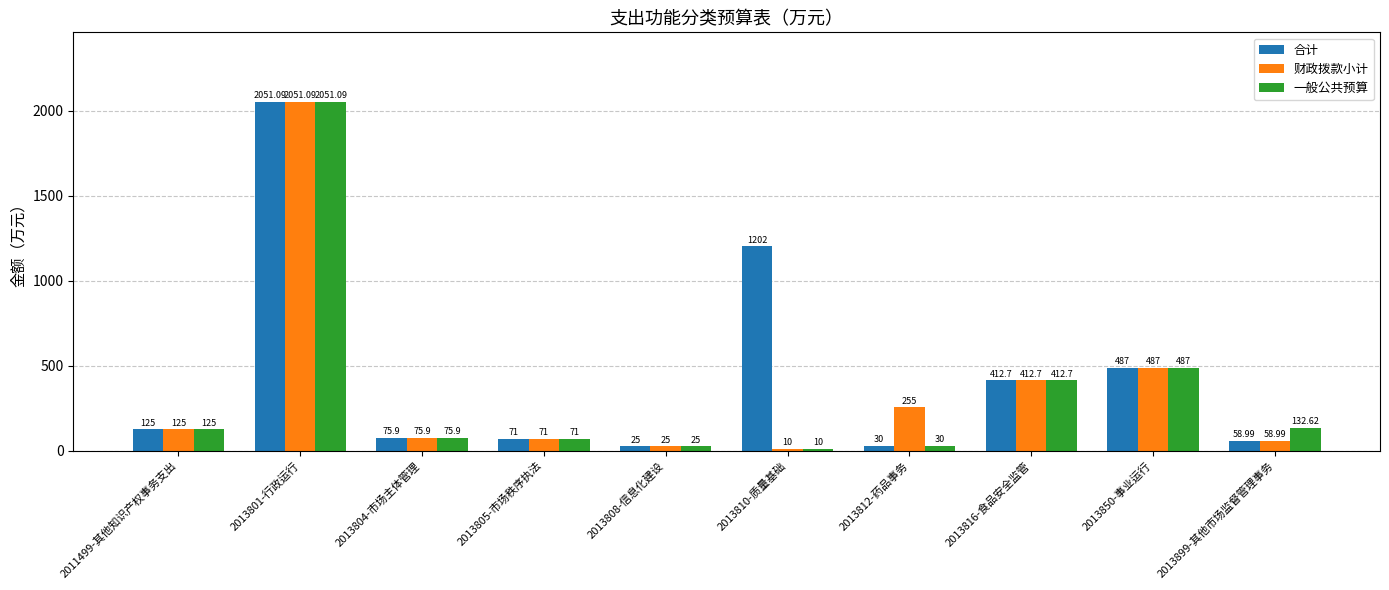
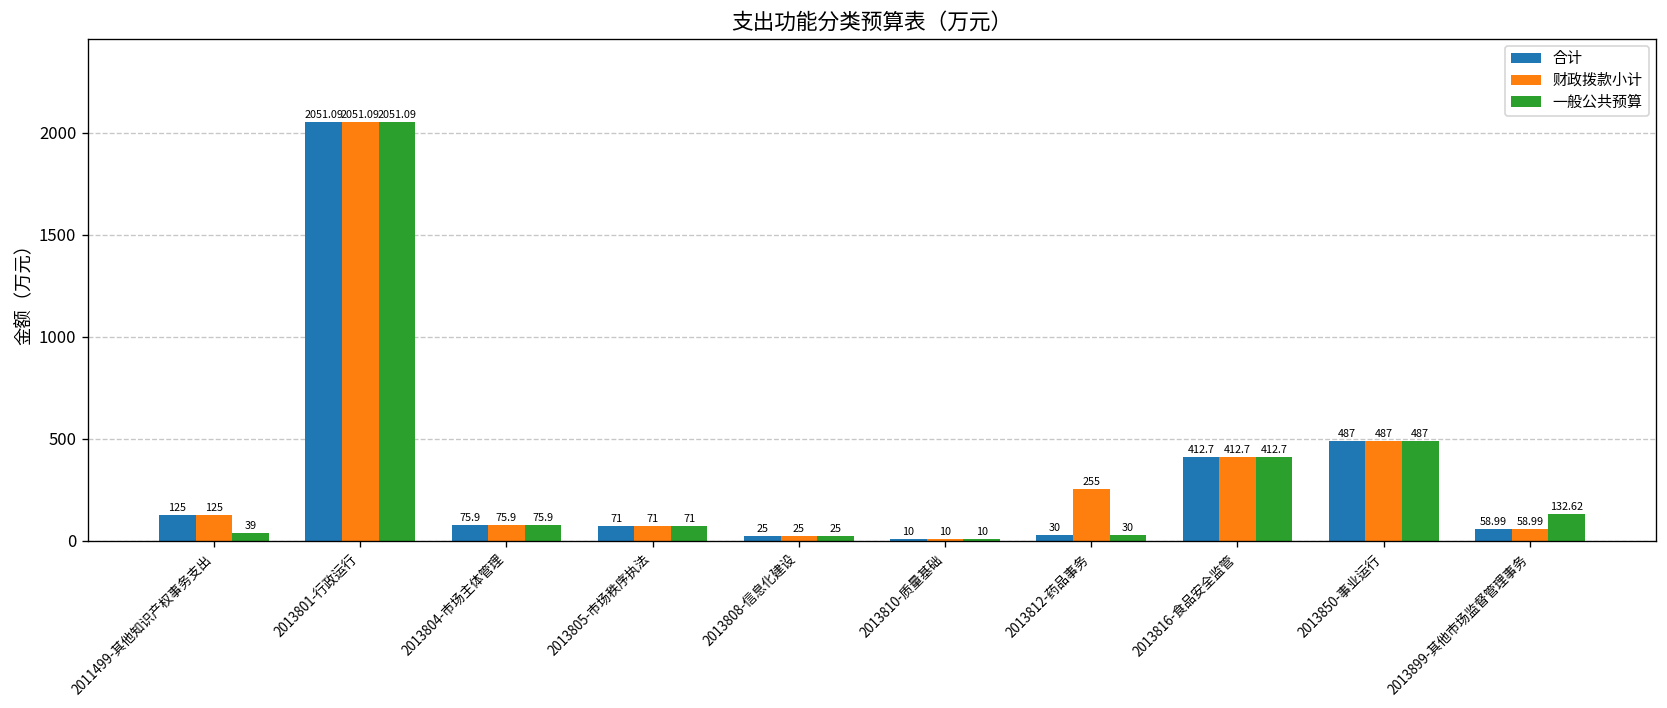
  {
    "合计": {
      "2011499-其他知识产权事务支出": 125,
      "2013801-行政运行": 2051.09,
      "2013804-市场主体管理": 75.9,
      "2013805-市场秩序执法": 71,
      "2013808-信息化建设": 25,
-     "2013810-质量基础": 1202,
+     "2013810-质量基础": 10,
      "2013812-药品事务": 30,
      "2013816-食品安全监管": 412.7,
      "2013850-事业运行": 487,
      "2013899-其他市场监督管理事务": 58.99
    },
    "财政拨款小计": {
      "2011499-其他知识产权事务支出": 125,
      "2013801-行政运行": 2051.09,
      "2013804-市场主体管理": 75.9,
      "2013805-市场秩序执法": 71,
      "2013808-信息化建设": 25,
      "2013810-质量基础": 10,
      "2013812-药品事务": 255,
      "2013816-食品安全监管": 412.7,
      "2013850-事业运行": 487,
      "2013899-其他市场监督管理事务": 58.99
    },
    "一般公共预算": {
-     "2011499-其他知识产权事务支出": 125,
+     "2011499-其他知识产权事务支出": 39,
      "2013801-行政运行": 2051.09,
      "2013804-市场主体管理": 75.9,
      "2013805-市场秩序执法": 71,
      "2013808-信息化建设": 25,
      "2013810-质量基础": 10,
      "2013812-药品事务": 30,
      "2013816-食品安全监管": 412.7,
      "2013850-事业运行": 487,
      "2013899-其他市场监督管理事务": 132.62
    }
  }
